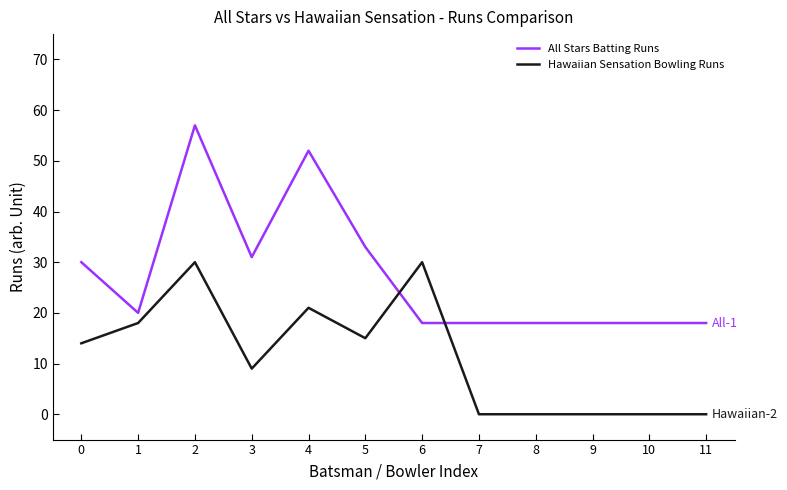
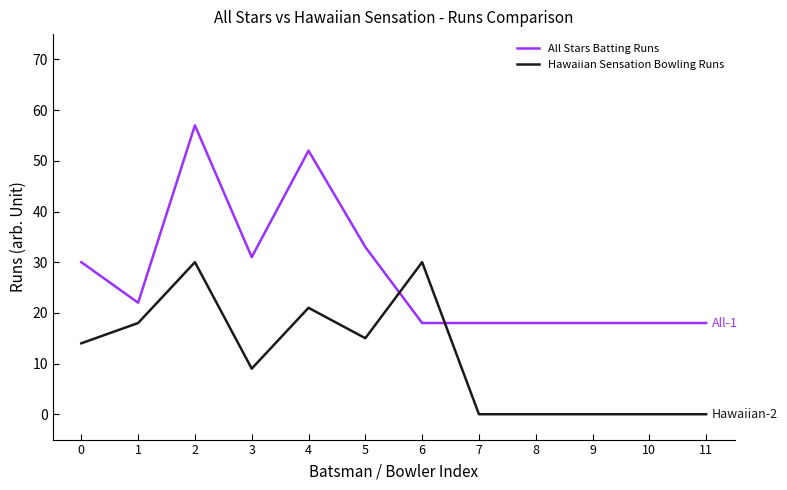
  {
    "All Stars Batting Runs": {
      "0": 30,
-     "1": 20,
+     "1": 22,
      "2": 57,
      "3": 31,
      "4": 52,
      "5": 33,
      "6": 18,
      "7": 18,
      "8": 18,
      "9": 18,
      "10": 18,
      "11": 18
    },
    "Hawaiian Sensation Bowling Runs": {
      "0": 14,
      "1": 18,
      "2": 30,
      "3": 9,
      "4": 21,
      "5": 15,
      "6": 30,
      "7": 0,
      "8": 0,
      "9": 0,
      "10": 0,
      "11": 0
    }
  }
